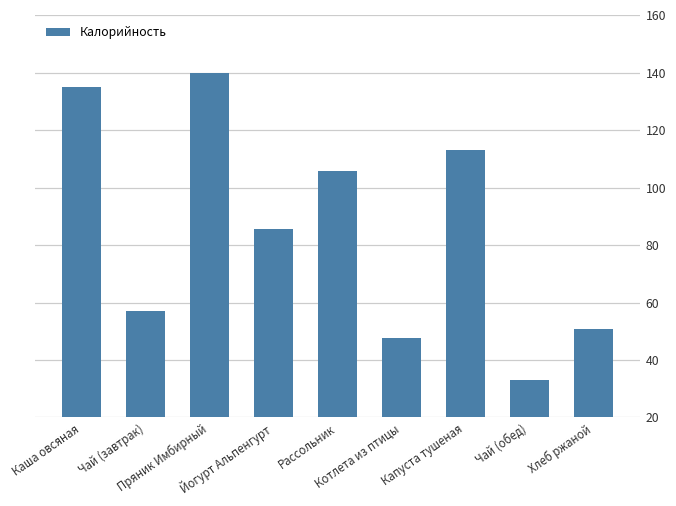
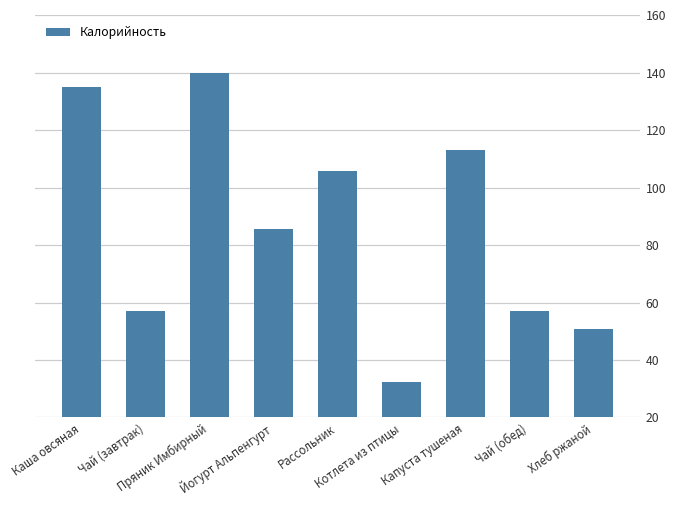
  {
    "Каша овсяная": 135,
    "Чай (завтрак)": 57,
    "Пряник Имбирный": 140,
    "Йогурт Альпенгурт": 86,
    "Рассольник": 106,
-   "Котлета из птицы": 48,
+   "Котлета из птицы": 32,
    "Капуста тушеная": 113,
-   "Чай (обед)": 33,
+   "Чай (обед)": 57,
    "Хлеб ржаной": 51
  }
